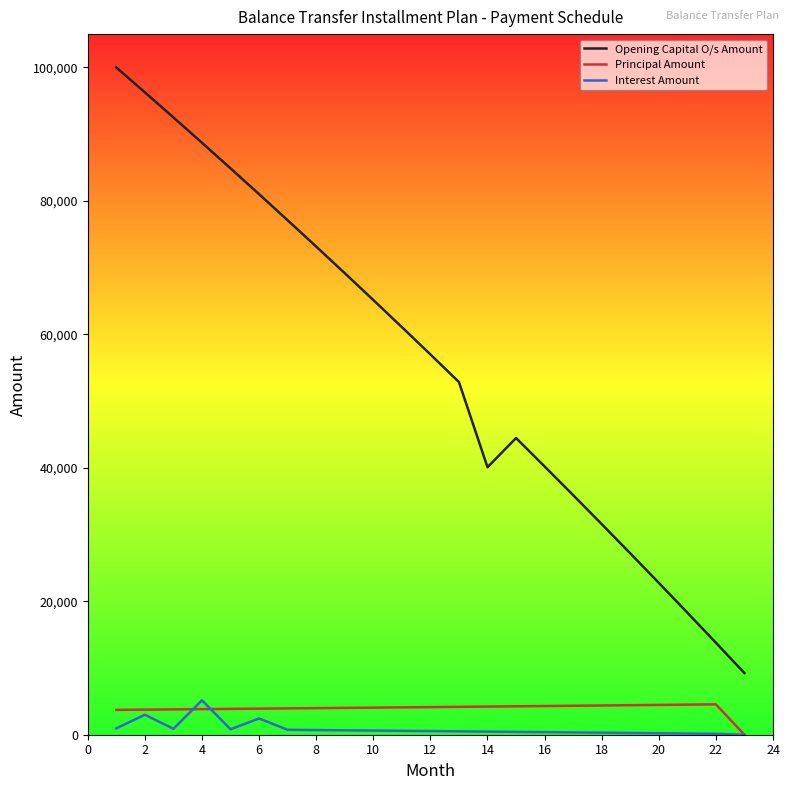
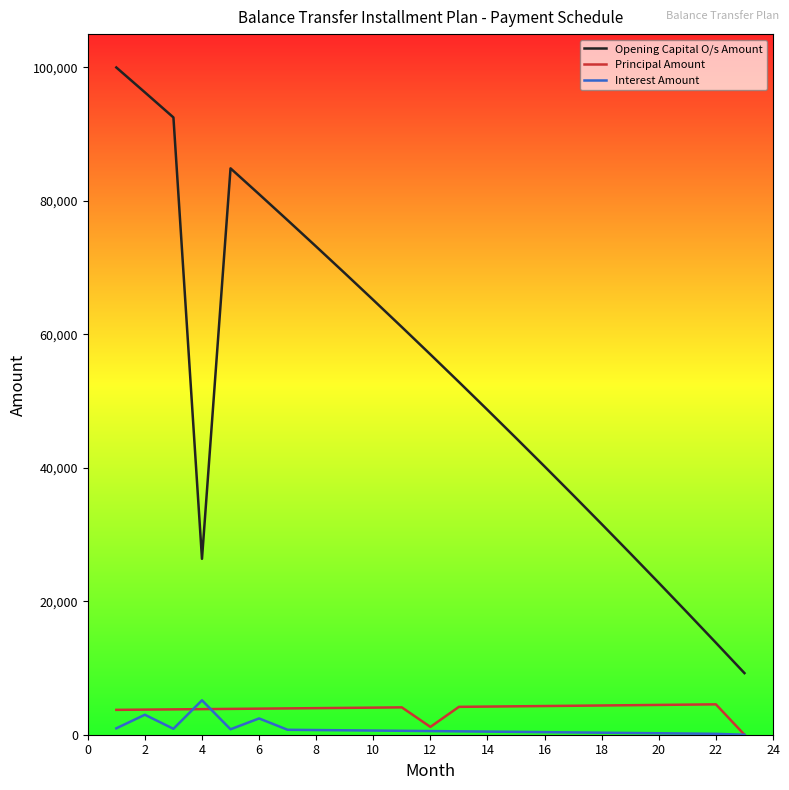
  {
    "Opening Capital O/s Amount": {
      "2": "96,000",
-     "4": "89,000",
+     "4": "26,000",
      "6": "81,000",
      "8": "73,000",
      "10": "65,000",
      "12": "57,000",
-     "14": "40,000",
+     "14": "49,000",
      "16": "40,000",
      "18": "32,000",
      "20": "23,000",
      "22": "14,000"
    },
    "Principal Amount": {
      "2": "4,000",
      "4": "4,000",
      "6": "4,000",
      "8": "4,000",
      "10": "4,000",
-     "12": "4,000",
+     "12": "1,000",
      "14": "4,000",
      "16": "4,000",
      "18": "4,000",
      "20": "4,000",
      "22": "5,000"
    },
    "Interest Amount": {
      "2": "3,000",
      "4": "5,000",
      "6": "2,000",
      "8": "1,000",
      "10": "1,000",
      "12": "1,000",
      "14": "0",
      "16": "0",
      "18": "0",
      "20": "0",
      "22": "0"
    }
  }
